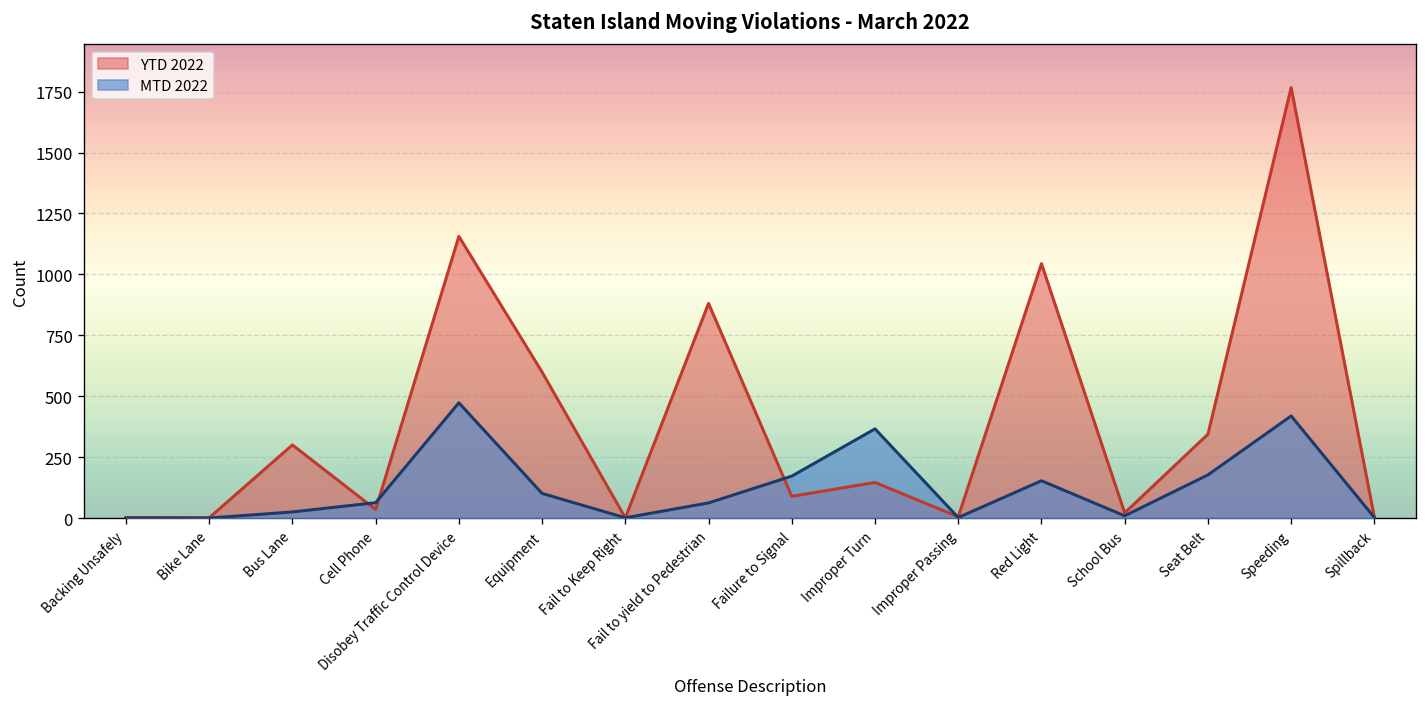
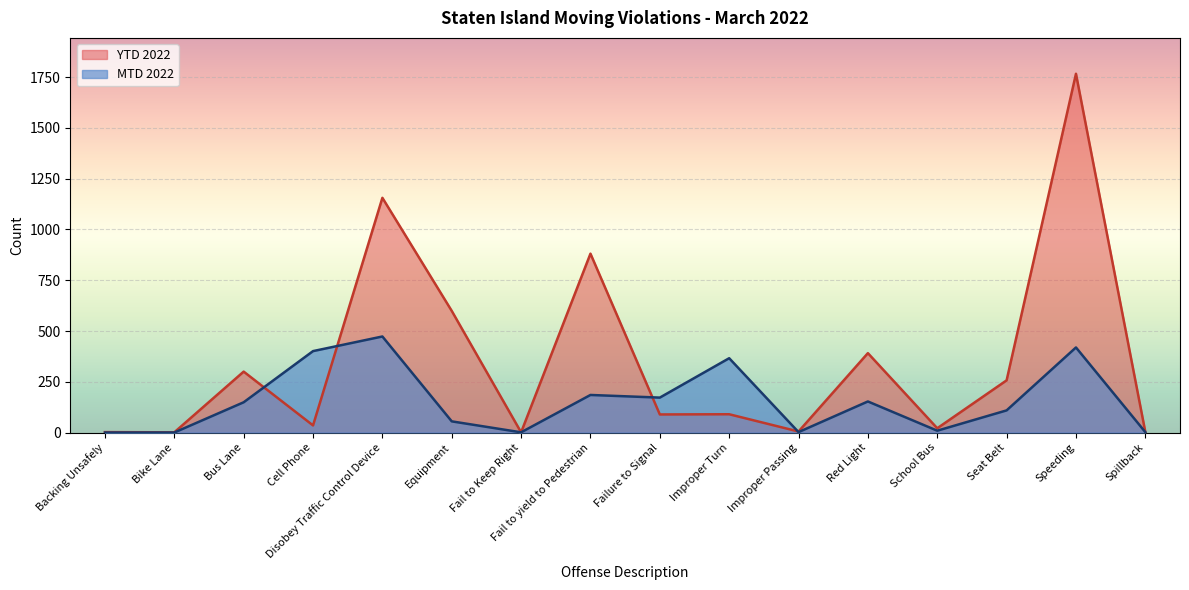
  {
    "YTD 2022": {
      "Bus Lane": 300,
      "Cell Phone": 40,
      "Disobey Traffic Control Device": 1160,
      "Equipment": 600,
      "Fail to yield to Pedestrian": 880,
      "Failure to Signal": 90,
-     "Improper Turn": 150,
-     "Red Light": 1040,
-     "Seat Belt": 340,
+     "Improper Turn": 90,
+     "Red Light": 390,
+     "Seat Belt": 260,
      "Speeding": 1770
    },
    "MTD 2022": {
-     "Bus Lane": 30,
-     "Cell Phone": 60,
+     "Bus Lane": 150,
+     "Cell Phone": 400,
      "Disobey Traffic Control Device": 470,
-     "Equipment": 100,
-     "Fail to yield to Pedestrian": 60,
+     "Equipment": 60,
+     "Fail to yield to Pedestrian": 190,
      "Failure to Signal": 170,
      "Improper Turn": 370,
      "Red Light": 150,
-     "Seat Belt": 180,
+     "Seat Belt": 110,
      "Speeding": 420
    }
  }
